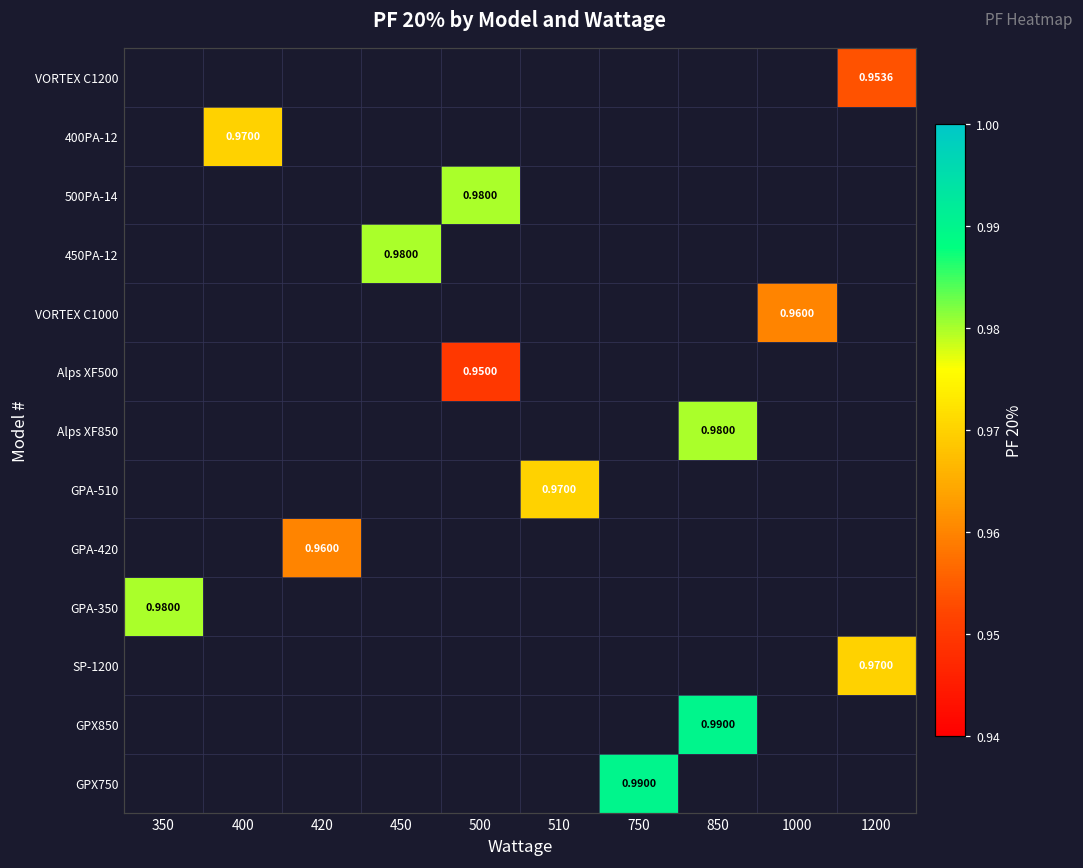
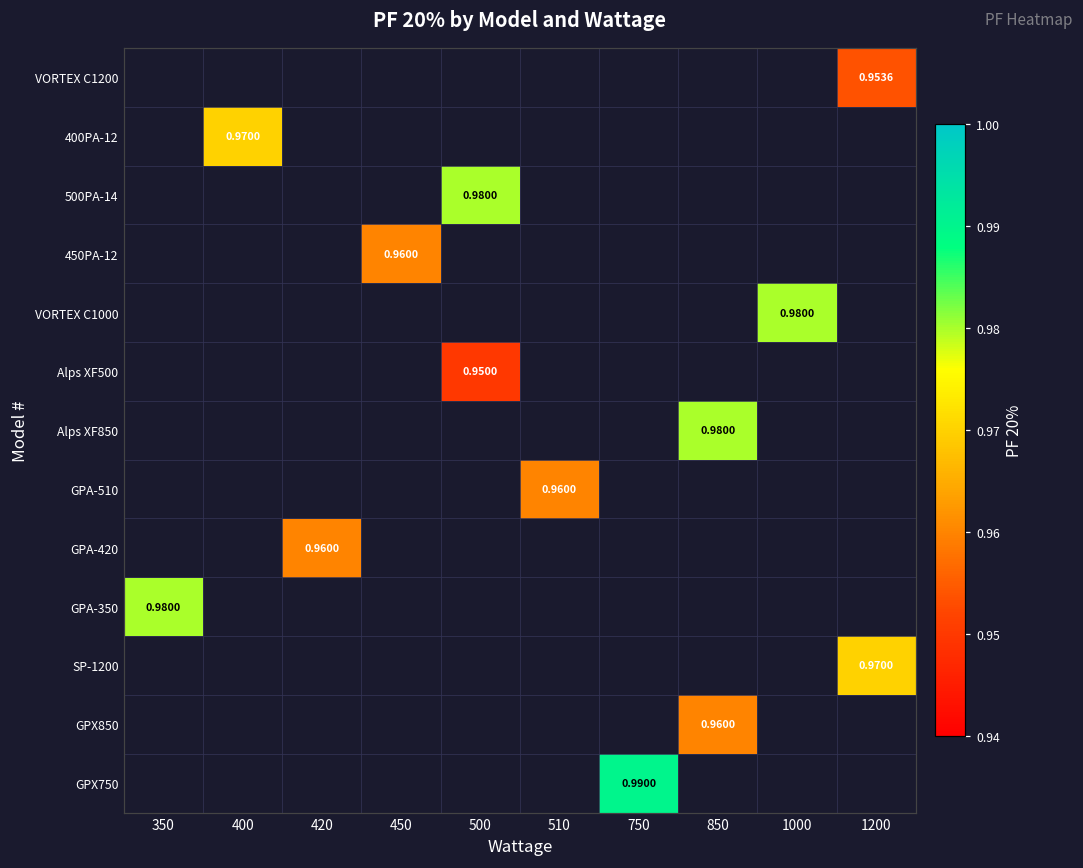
  {
    "VORTEX C1200": {
      "1200": 0.9536
    },
    "400PA-12": {
      "400": 0.9700
    },
    "500PA-14": {
      "500": 0.9800
    },
    "450PA-12": {
-     "450": 0.9800
+     "450": 0.9600
    },
    "VORTEX C1000": {
-     "1000": 0.9600
+     "1000": 0.9800
    },
    "Alps XF500": {
      "500": 0.9500
    },
    "Alps XF850": {
      "850": 0.9800
    },
    "GPA-510": {
-     "510": 0.9700
+     "510": 0.9600
    },
    "GPA-420": {
      "420": 0.9600
    },
    "GPA-350": {
      "350": 0.9800
    },
    "SP-1200": {
      "1200": 0.9700
    },
    "GPX850": {
-     "850": 0.9900
+     "850": 0.9600
    },
    "GPX750": {
      "750": 0.9900
    }
  }
